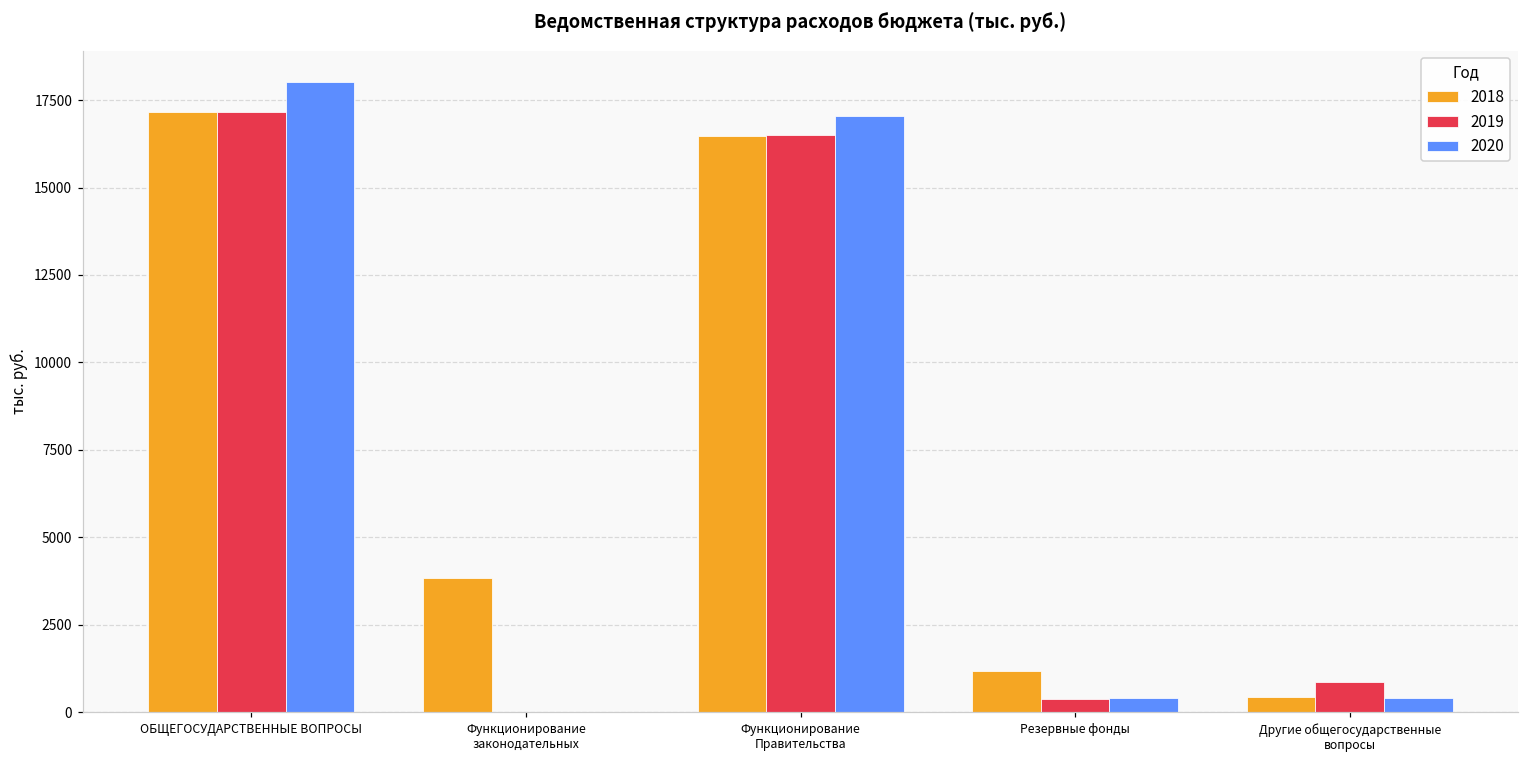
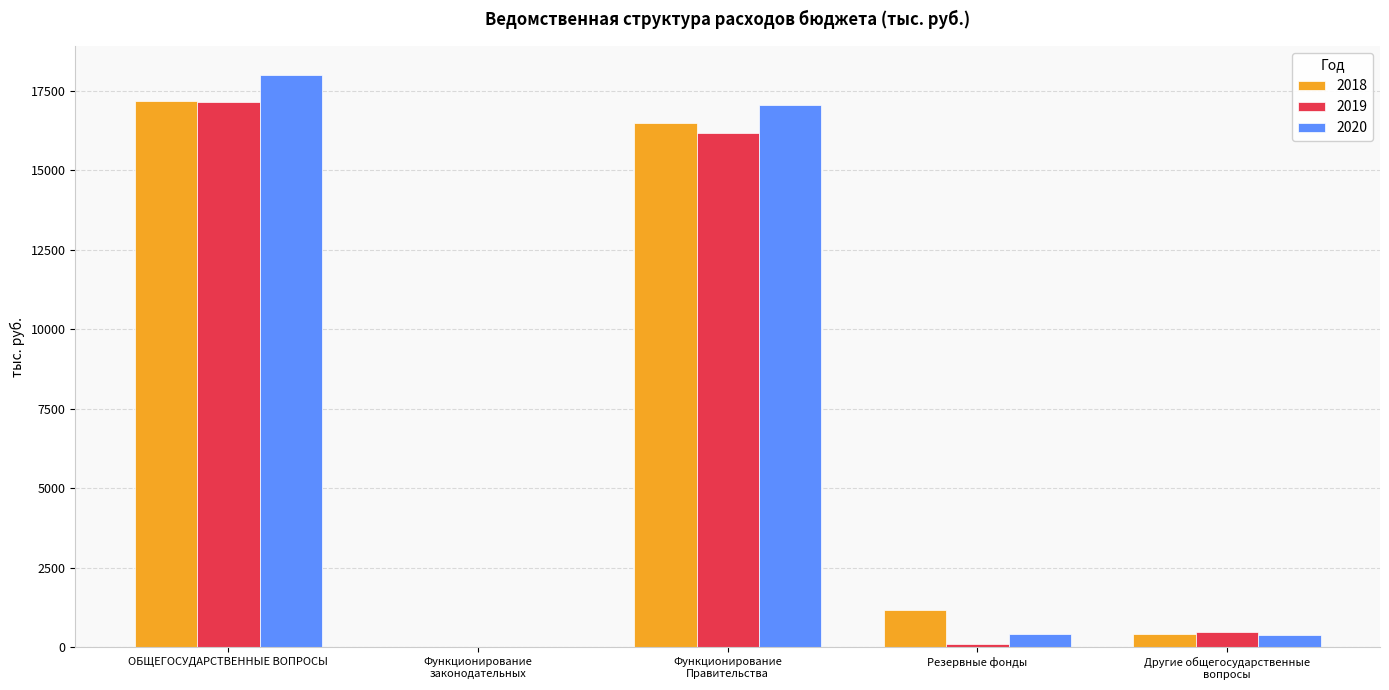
  {
    "2018": {
      "ОБЩЕГОСУДАРСТВЕННЫЕ ВОПРОСЫ": 17200,
-     "Функционирование законодательных": 3800,
+     "Функционирование законодательных": 0,
      "Функционирование Правительства": 16500,
      "Резервные фонды": 1200,
      "Другие общегосударственные вопросы": 400
    },
    "2019": {
      "ОБЩЕГОСУДАРСТВЕННЫЕ ВОПРОСЫ": 17100,
-     "Функционирование Правительства": 16500,
-     "Резервные фонды": 400,
-     "Другие общегосударственные вопросы": 900
+     "Функционирование Правительства": 16200,
+     "Резервные фонды": 100,
+     "Другие общегосударственные вопросы": 500
    },
    "2020": {
      "ОБЩЕГОСУДАРСТВЕННЫЕ ВОПРОСЫ": 18000,
      "Функционирование Правительства": 17000,
      "Резервные фонды": 400,
      "Другие общегосударственные вопросы": 400
    }
  }
